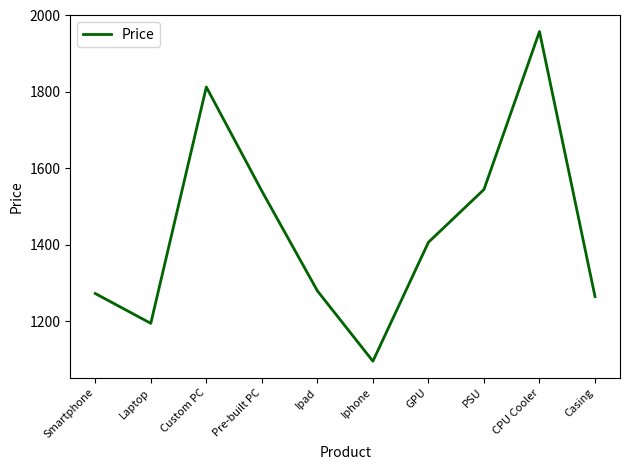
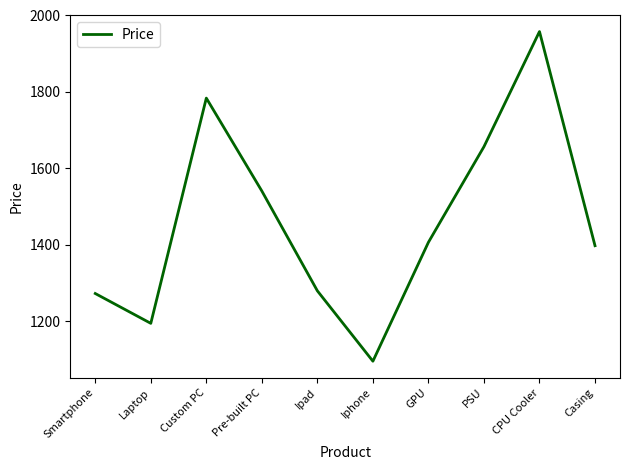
  {
    "Smartphone": 1270,
    "Laptop": 1200,
-   "Custom PC": 1810,
+   "Custom PC": 1780,
    "Pre-built PC": 1540,
    "Ipad": 1280,
    "Iphone": 1100,
    "GPU": 1410,
-   "PSU": 1550,
+   "PSU": 1660,
    "CPU Cooler": 1960,
-   "Casing": 1270
+   "Casing": 1400
  }
